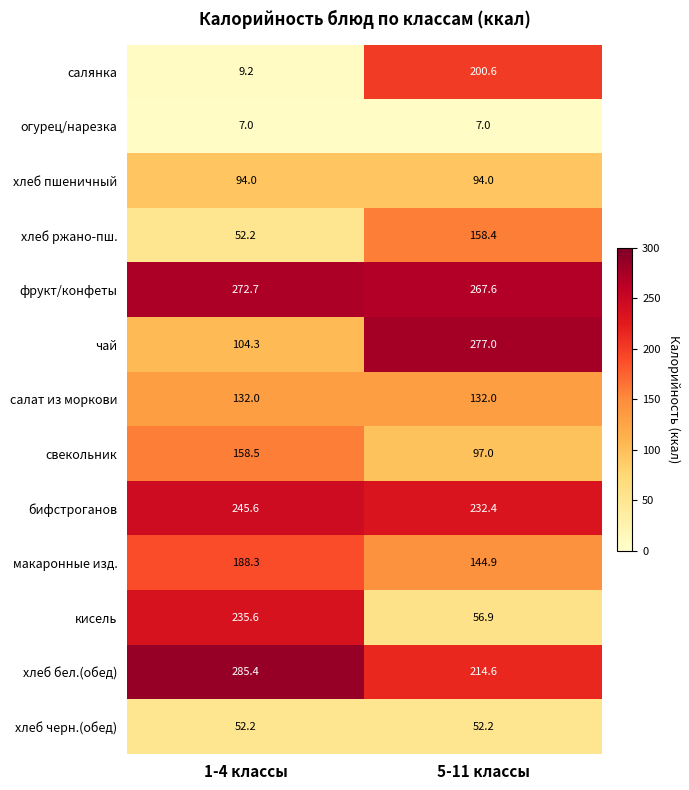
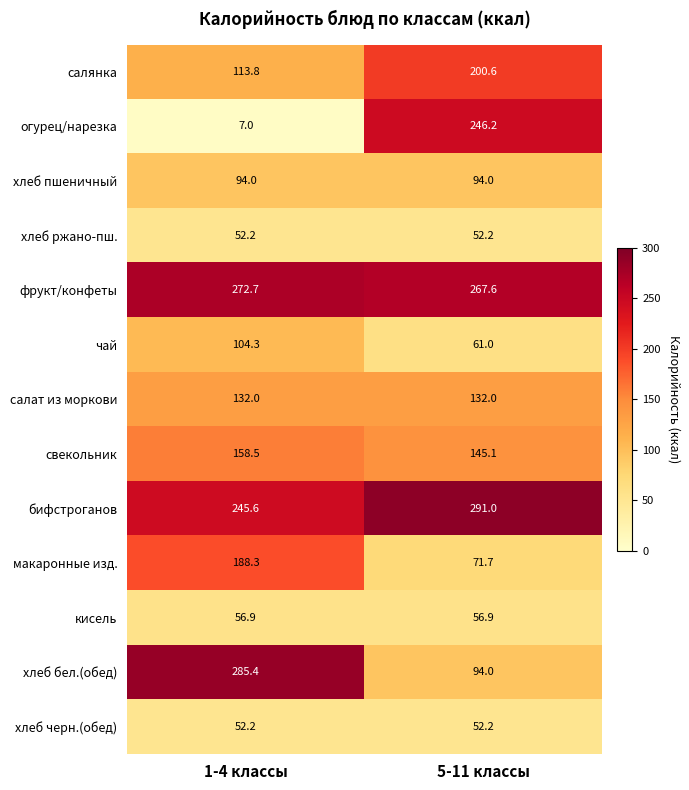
  {
    "салянка": {
-     "1-4 классы": 9.2,
+     "1-4 классы": 113.8,
      "5-11 классы": 200.6
    },
    "огурец/нарезка": {
      "1-4 классы": 7.0,
-     "5-11 классы": 7.0
+     "5-11 классы": 246.2
    },
    "хлеб пшеничный": {
      "1-4 классы": 94.0,
      "5-11 классы": 94.0
    },
    "хлеб ржано-пш.": {
      "1-4 классы": 52.2,
-     "5-11 классы": 158.4
+     "5-11 классы": 52.2
    },
    "фрукт/конфеты": {
      "1-4 классы": 272.7,
      "5-11 классы": 267.6
    },
    "чай": {
      "1-4 классы": 104.3,
-     "5-11 классы": 277.0
+     "5-11 классы": 61.0
    },
    "салат из моркови": {
      "1-4 классы": 132.0,
      "5-11 классы": 132.0
    },
    "свекольник": {
      "1-4 классы": 158.5,
-     "5-11 классы": 97.0
+     "5-11 классы": 145.1
    },
    "бифстроганов": {
      "1-4 классы": 245.6,
-     "5-11 классы": 232.4
+     "5-11 классы": 291.0
    },
    "макаронные изд.": {
      "1-4 классы": 188.3,
-     "5-11 классы": 144.9
+     "5-11 классы": 71.7
    },
    "кисель": {
-     "1-4 классы": 235.6,
+     "1-4 классы": 56.9,
      "5-11 классы": 56.9
    },
    "хлеб бел.(обед)": {
      "1-4 классы": 285.4,
-     "5-11 классы": 214.6
+     "5-11 классы": 94.0
    },
    "хлеб черн.(обед)": {
      "1-4 классы": 52.2,
      "5-11 классы": 52.2
    }
  }
